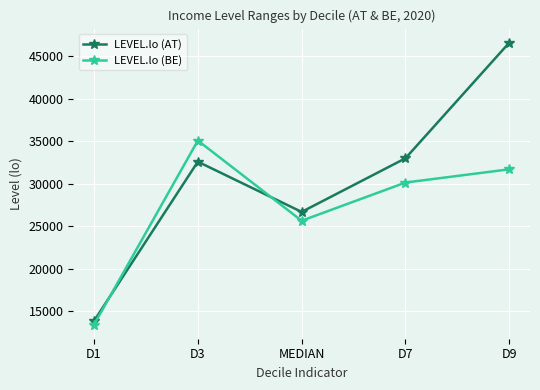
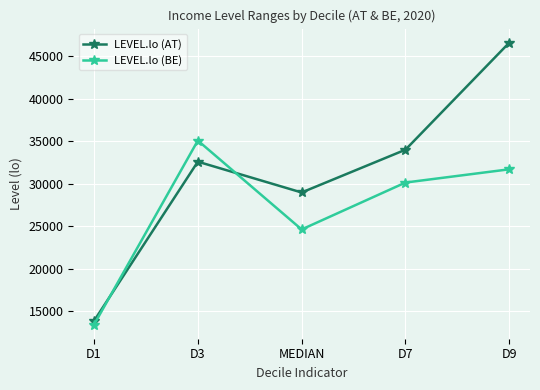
  {
    "LEVEL.lo (AT)": {
      "D1": 14000,
      "D3": 33000,
-     "MEDIAN": 27000,
-     "D7": 33000,
+     "MEDIAN": 29000,
+     "D7": 34000,
      "D9": 47000
    },
    "LEVEL.lo (BE)": {
      "D1": 13000,
      "D3": 35000,
-     "MEDIAN": 26000,
+     "MEDIAN": 25000,
      "D7": 30000,
      "D9": 32000
    }
  }
